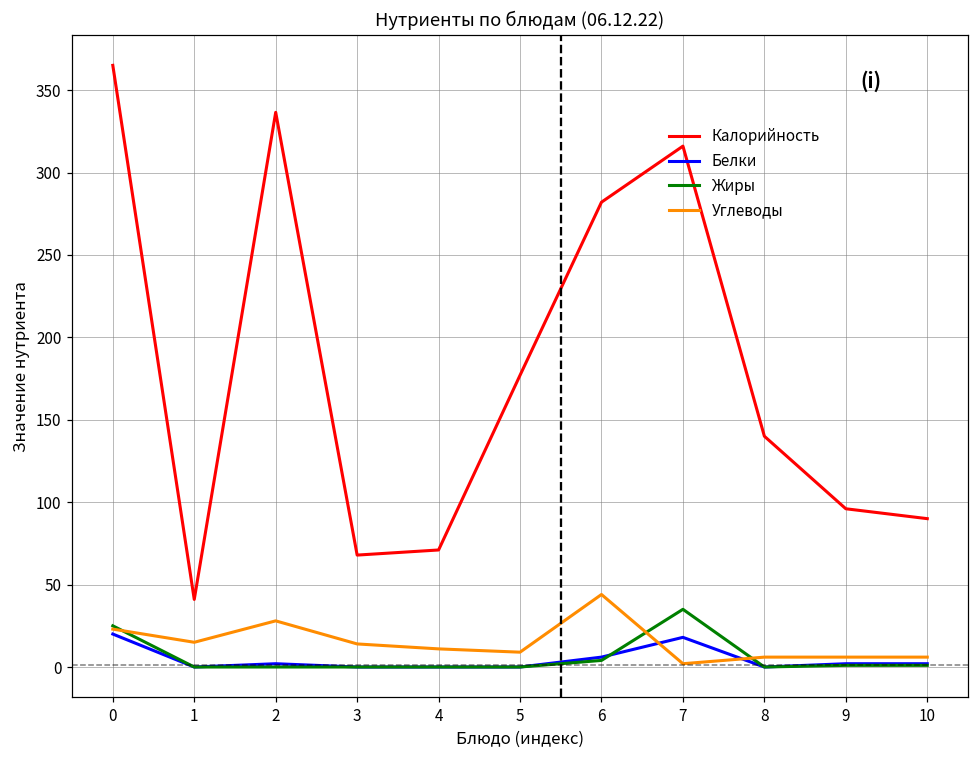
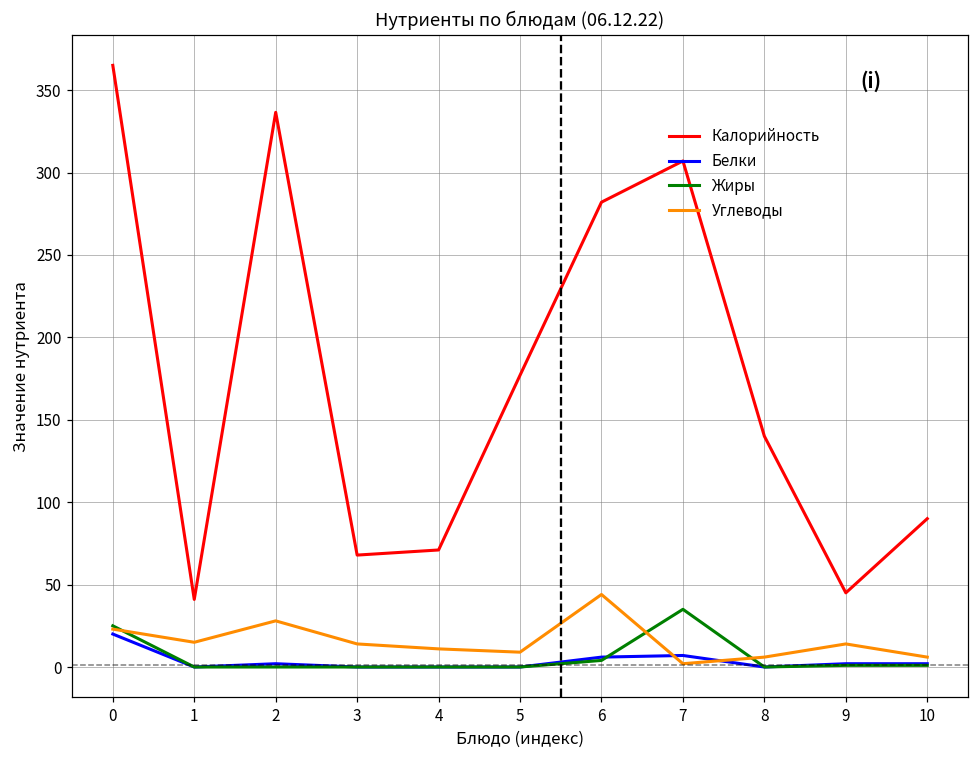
  {
    "Калорийность": {
      "0": 365,
      "1": 41,
      "2": 337,
      "3": 68,
      "4": 71,
      "5": 177,
      "6": 282,
-     "7": 316,
+     "7": 307,
      "8": 140,
-     "9": 96,
+     "9": 45,
      "10": 90
    },
    "Белки": {
      "0": 20,
      "2": 2,
      "6": 6,
-     "7": 18
+     "7": 7
    },
    "Жиры": {
      "0": 25,
      "2": 0,
      "6": 4,
      "7": 35
    },
    "Углеводы": {
      "0": 23,
      "1": 15,
      "2": 28,
      "3": 14,
      "4": 11,
      "5": 9,
      "6": 44,
      "7": 2,
      "8": 6,
-     "9": 6,
+     "9": 14,
      "10": 6
    }
  }
